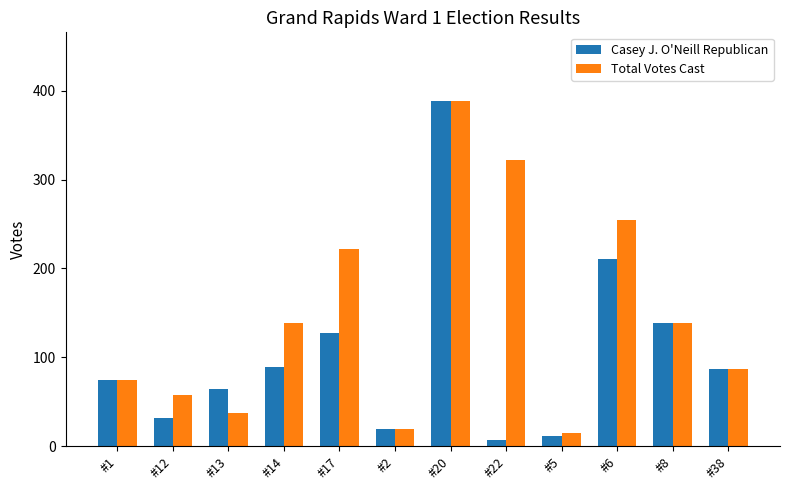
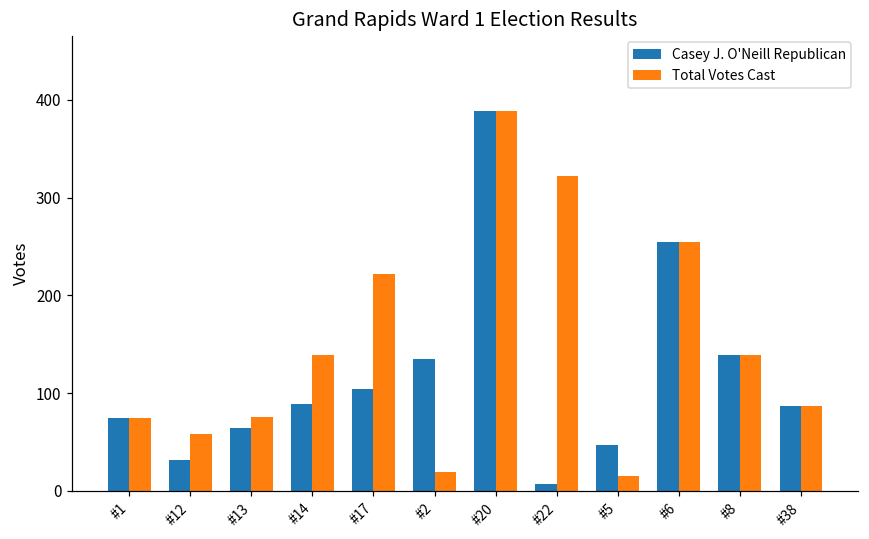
  {
    "Casey J. O'Neill Republican": {
      "#1": 80,
      "#12": 30,
      "#13": 60,
      "#14": 90,
-     "#17": 130,
-     "#2": 20,
+     "#17": 100,
+     "#2": 140,
      "#20": 390,
      "#22": 10,
-     "#5": 10,
-     "#6": 210,
+     "#5": 50,
+     "#6": 250,
      "#8": 140,
      "#38": 90
    },
    "Total Votes Cast": {
      "#1": 80,
      "#12": 60,
-     "#13": 40,
+     "#13": 80,
      "#14": 140,
      "#17": 220,
      "#2": 20,
      "#20": 390,
      "#22": 320,
      "#5": 20,
      "#6": 250,
      "#8": 140,
      "#38": 90
    }
  }
